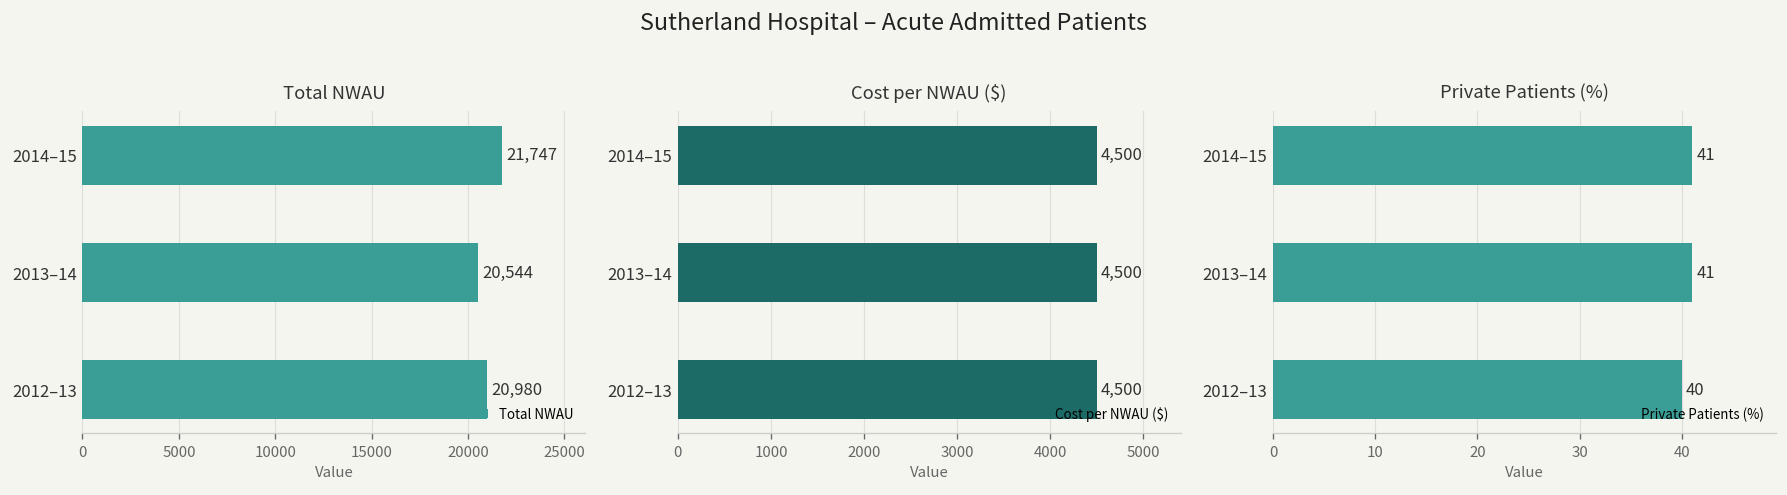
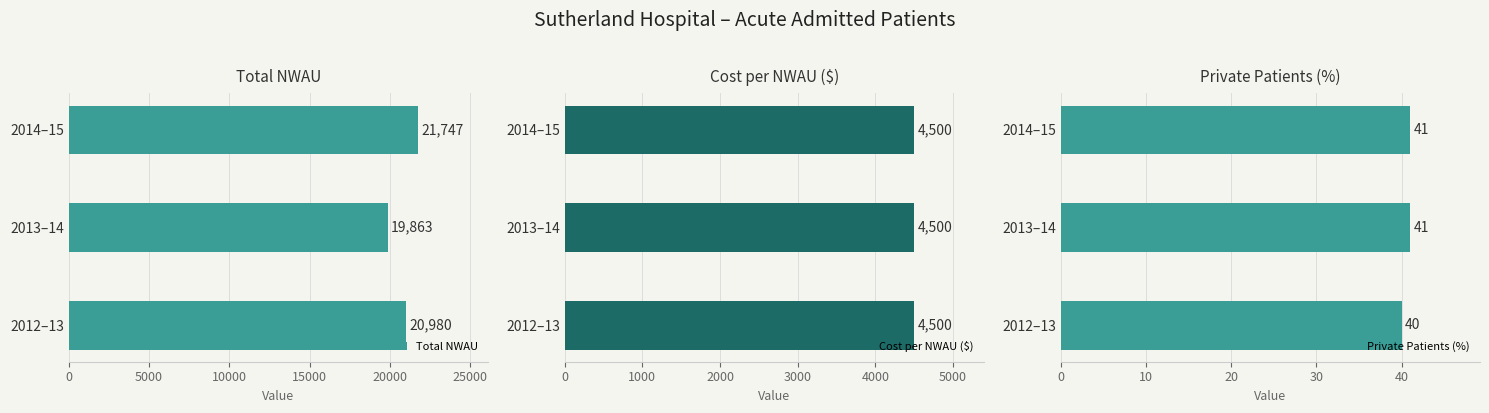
  {
    "Total NWAU": {
      "2014–15": "21,747",
-     "2013–14": "20,544",
+     "2013–14": "19,863",
      "2012–13": "20,980"
    },
    "Cost per NWAU ($)": {
      "2014–15": "4,500",
      "2013–14": "4,500",
      "2012–13": "4,500"
    },
    "Private Patients (%)": {
      "2014–15": "41",
      "2013–14": "41",
      "2012–13": "40"
    }
  }
